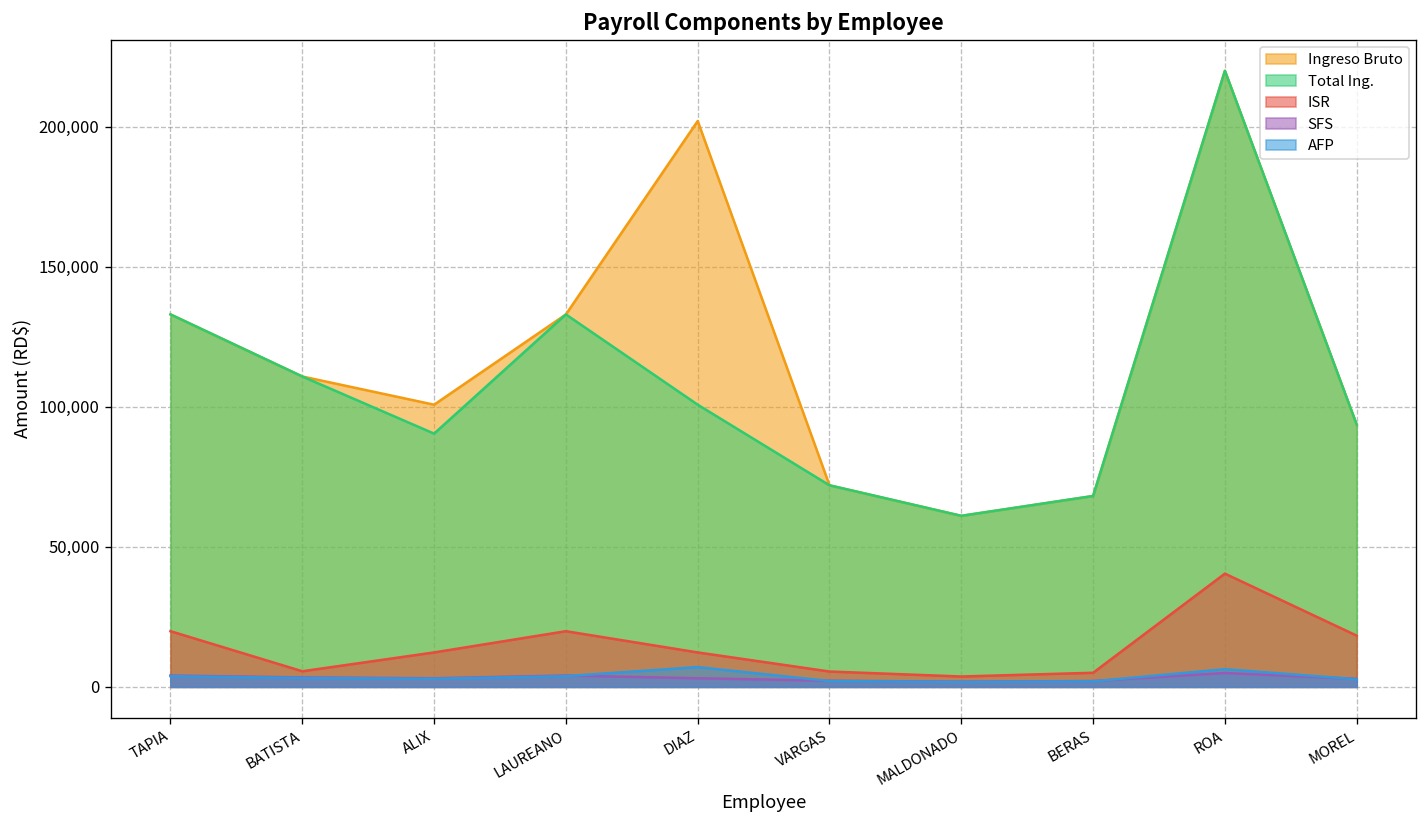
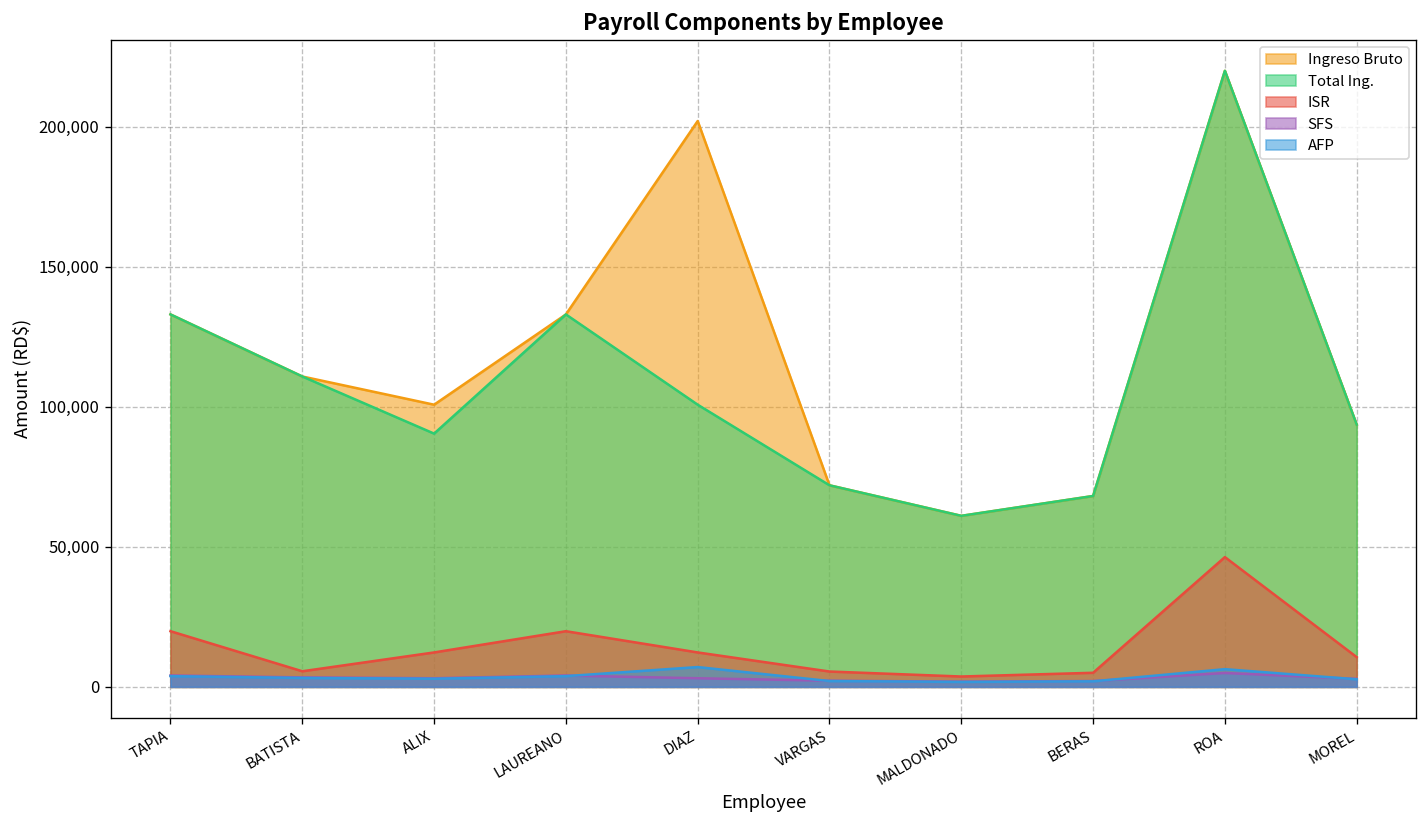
  {
    "Ingreso Bruto": {
      "ALIX": "101,000",
      "DIAZ": "202,000"
    },
    "Total Ing.": {
      "ALIX": "90,000",
      "DIAZ": "101,000"
    },
    "ISR": {
      "TAPIA": "20,000",
      "BATISTA": "6,000",
      "ALIX": "12,000",
      "LAUREANO": "20,000",
      "DIAZ": "12,000",
      "VARGAS": "5,000",
      "MALDONADO": "4,000",
      "BERAS": "5,000",
-     "ROA": "40,000",
-     "MOREL": "18,000"
+     "ROA": "46,000",
+     "MOREL": "11,000"
    },
    "SFS": {
      "DIAZ": "3,000",
      "ROA": "5,000"
    },
    "AFP": {
      "DIAZ": "7,000",
      "ROA": "6,000"
    }
  }
